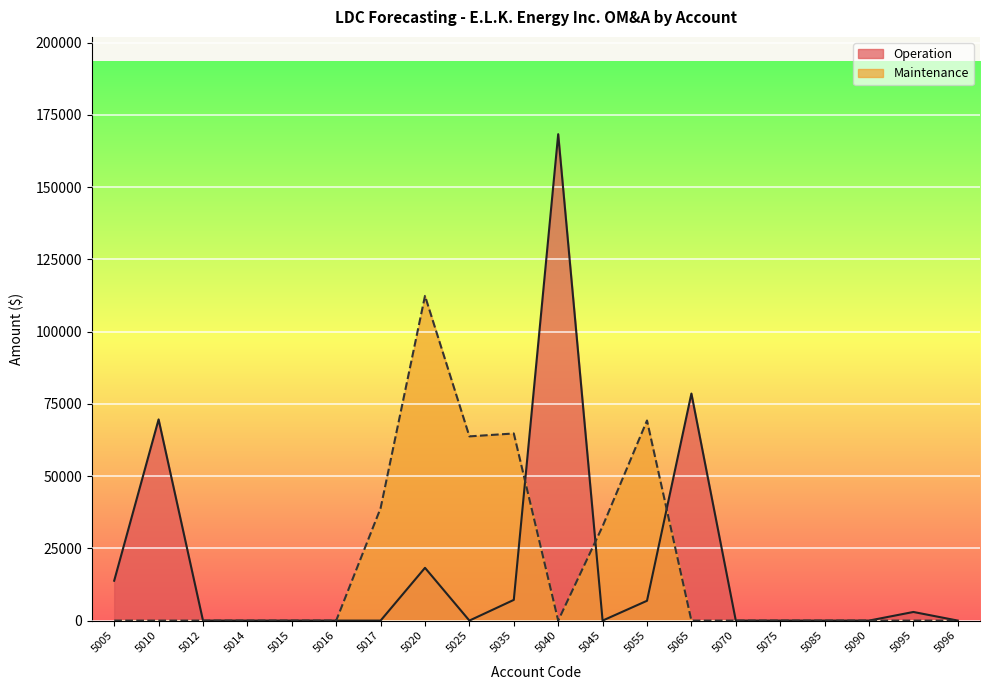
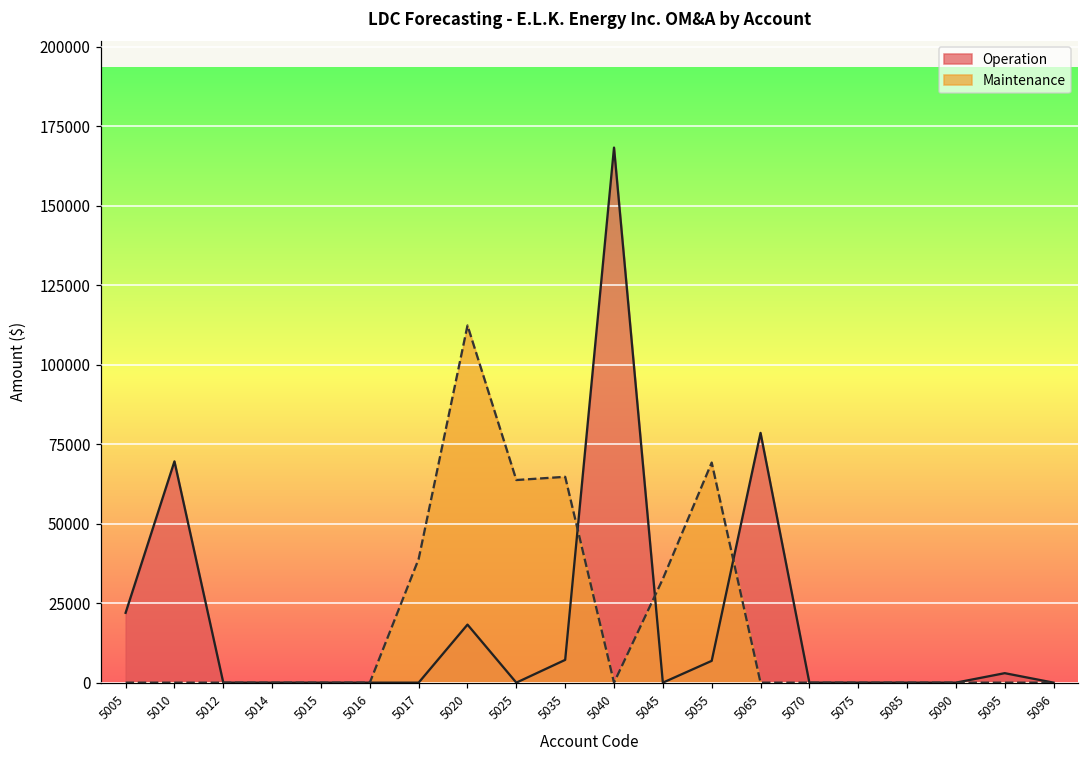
  {
    "Operation": {
-     "5005": 14000,
+     "5005": 22000,
      "5010": 70000,
      "5017": 0,
      "5020": 18000,
      "5025": 0,
      "5035": 7000,
      "5040": 168000,
      "5045": 0,
      "5055": 7000,
      "5065": 79000,
      "5095": 3000
    },
    "Maintenance": {
      "5005": 0,
      "5010": 0,
      "5017": 39000,
      "5020": 112000,
      "5025": 64000,
      "5035": 65000,
      "5040": 0,
      "5045": 33000,
      "5055": 69000,
      "5065": 0,
      "5095": 0
    }
  }
